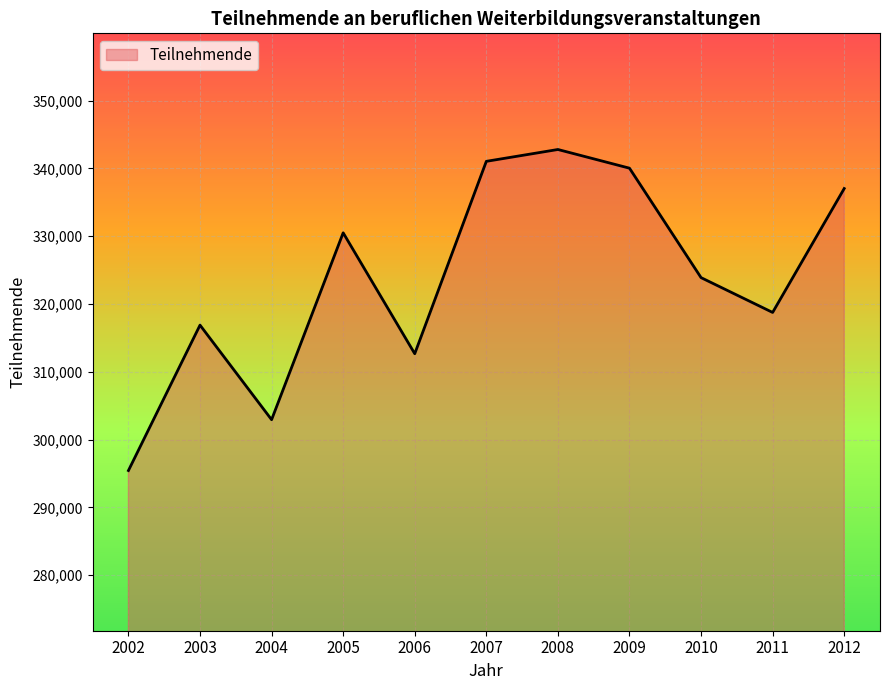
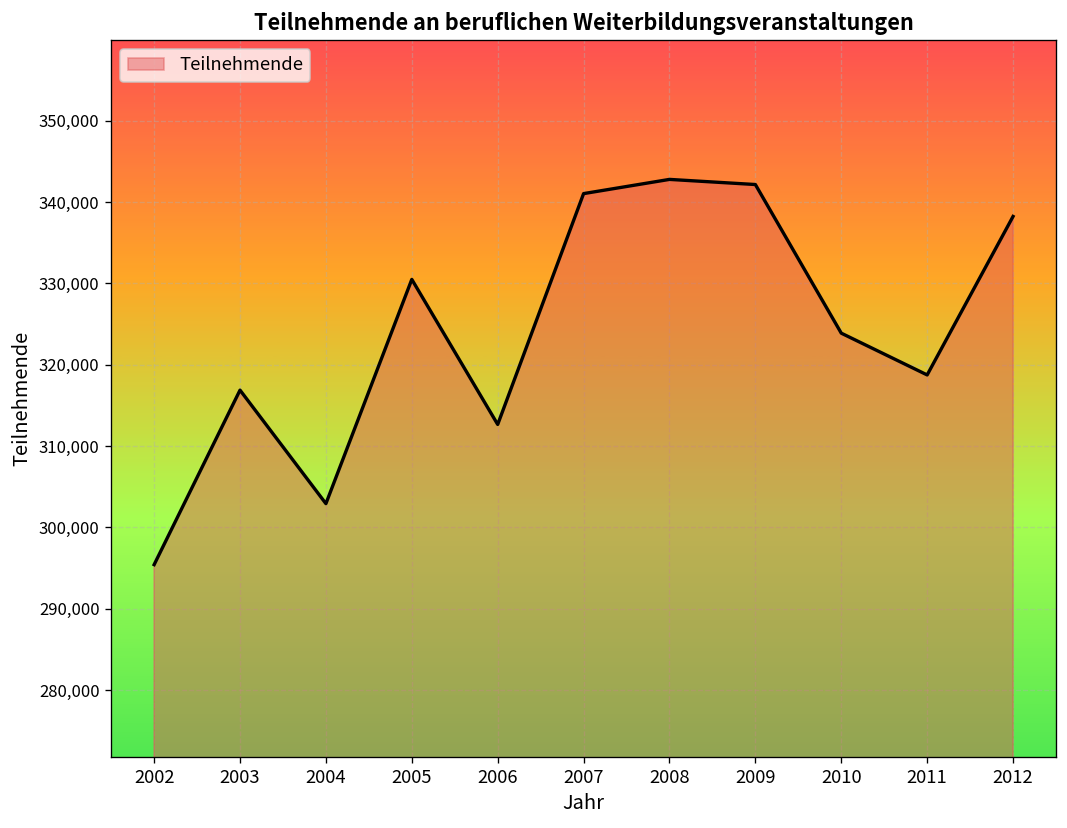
  {
    "2002": "295,000",
    "2003": "317,000",
    "2004": "303,000",
    "2005": "330,000",
    "2006": "313,000",
    "2007": "341,000",
    "2008": "343,000",
-   "2009": "340,000",
+   "2009": "342,000",
    "2010": "324,000",
    "2011": "319,000",
-   "2012": "337,000"
+   "2012": "338,000"
  }
